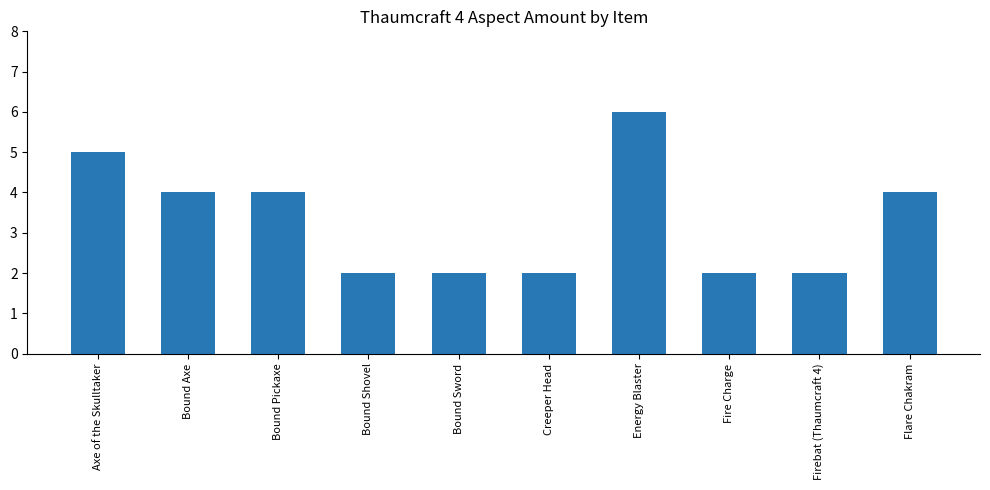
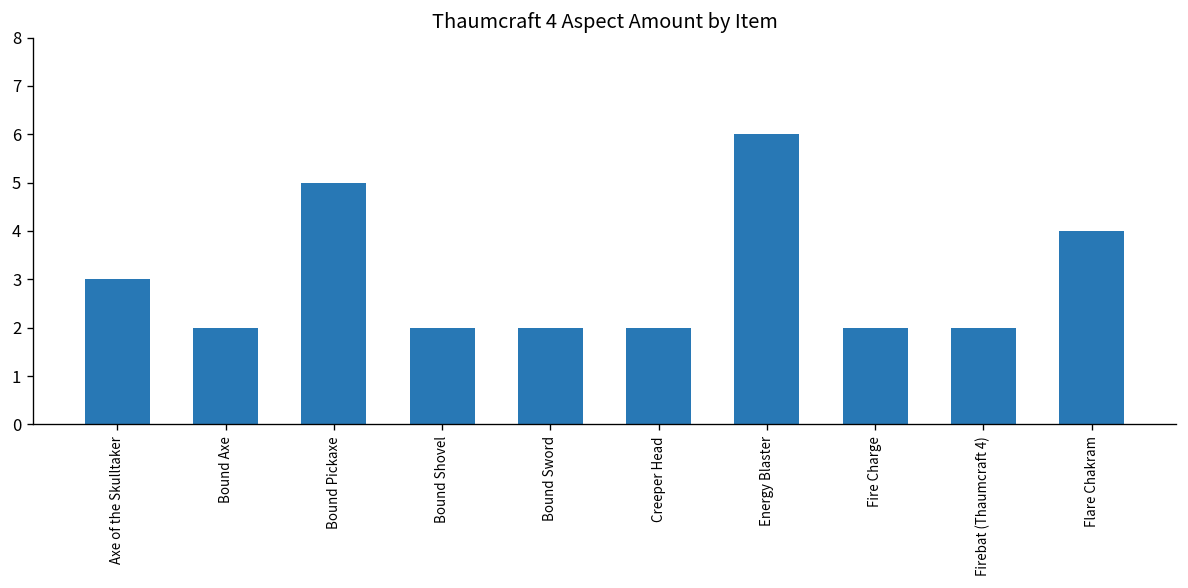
  {
-   "Axe of the Skulltaker": 5,
-   "Bound Axe": 4,
-   "Bound Pickaxe": 4,
+   "Axe of the Skulltaker": 3,
+   "Bound Axe": 2,
+   "Bound Pickaxe": 5,
    "Bound Shovel": 2,
    "Bound Sword": 2,
    "Creeper Head": 2,
    "Energy Blaster": 6,
    "Fire Charge": 2,
    "Firebat (Thaumcraft 4)": 2,
    "Flare Chakram": 4
  }
